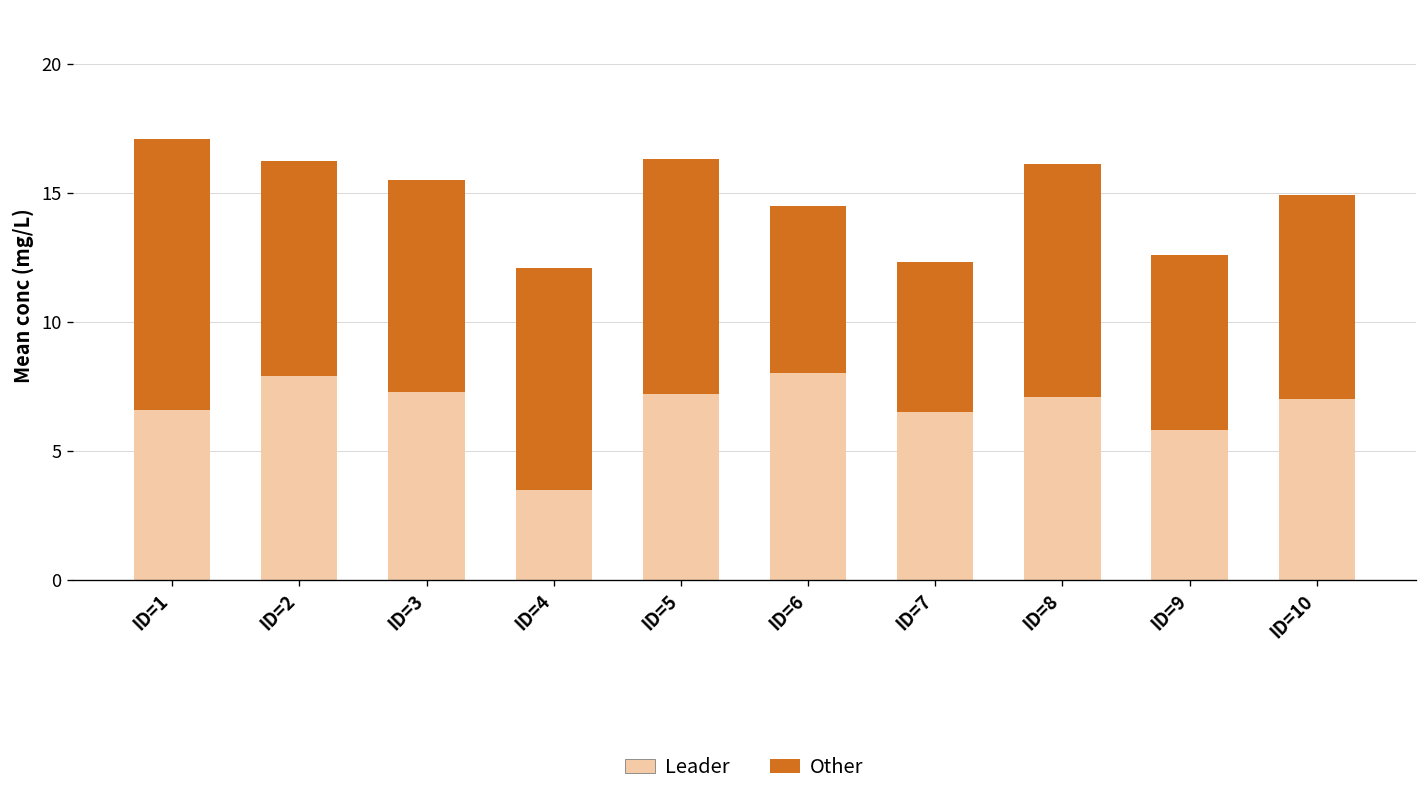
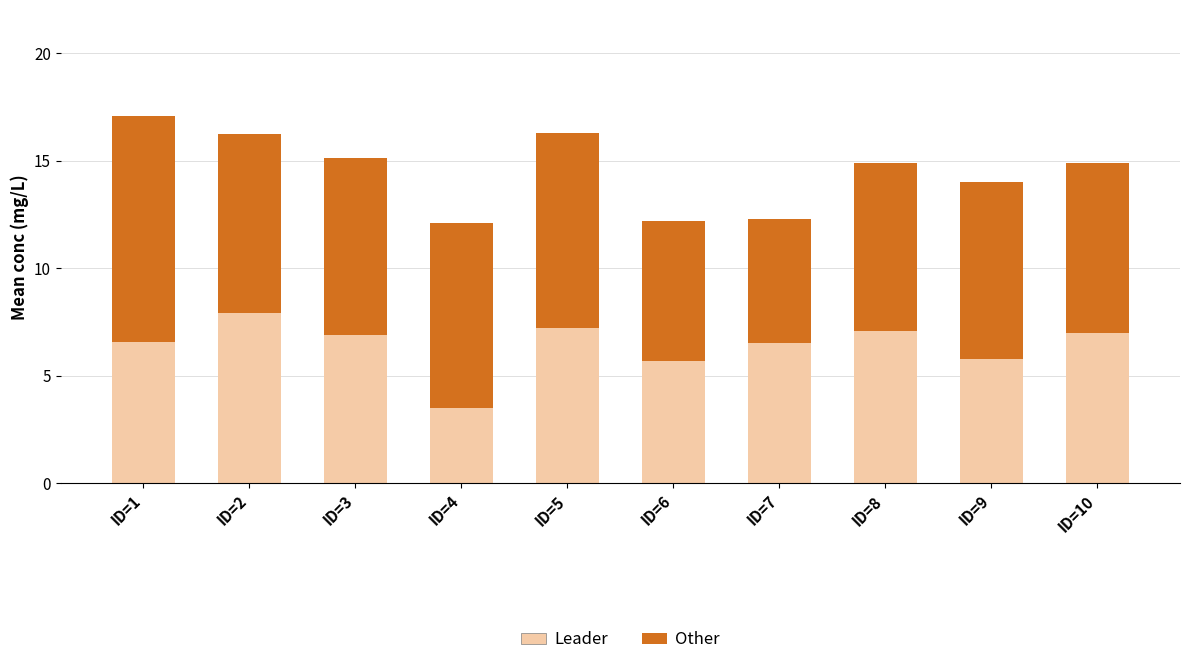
  {
    "Leader": {
      "ID=1": 6.6,
      "ID=2": 7.9,
-     "ID=3": 7.3,
+     "ID=3": 6.9,
      "ID=4": 3.5,
      "ID=5": 7.2,
-     "ID=6": 8.0,
+     "ID=6": 5.7,
      "ID=7": 6.5,
      "ID=8": 7.1,
      "ID=9": 5.8,
      "ID=10": 7.0
    },
    "Other": {
      "ID=1": 10.5,
      "ID=2": 8.3,
      "ID=3": 8.2,
      "ID=4": 8.6,
      "ID=5": 9.1,
      "ID=6": 6.5,
      "ID=7": 5.8,
-     "ID=8": 9.0,
-     "ID=9": 6.8,
+     "ID=8": 7.8,
+     "ID=9": 8.2,
      "ID=10": 7.9
    }
  }
